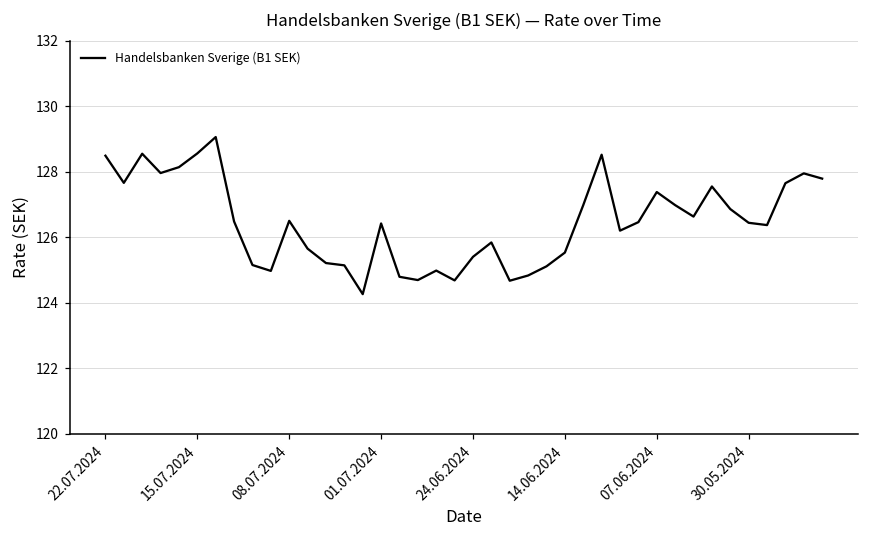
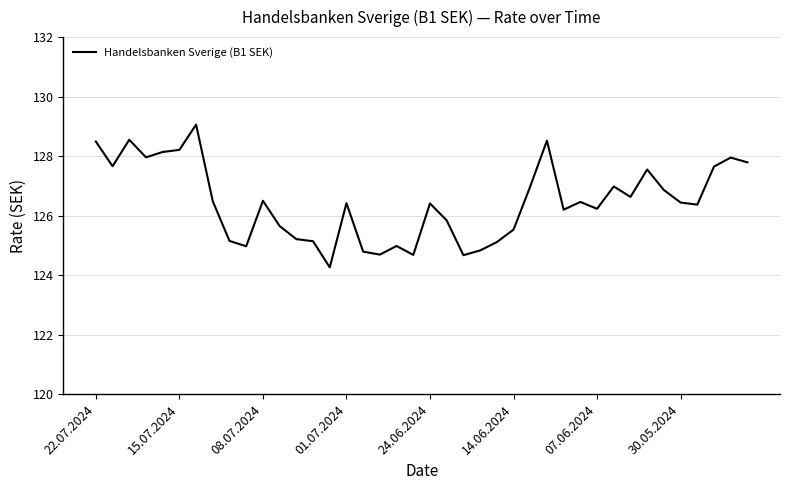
  {
    "22.07.2024": 128.5,
-   "15.07.2024": 128.6,
+   "15.07.2024": 128.2,
    "08.07.2024": 126.5,
    "01.07.2024": 126.4,
-   "24.06.2024": 125.4,
+   "24.06.2024": 126.4,
    "14.06.2024": 125.5,
-   "07.06.2024": 127.4,
+   "07.06.2024": 126.2,
    "30.05.2024": 126.4
  }
